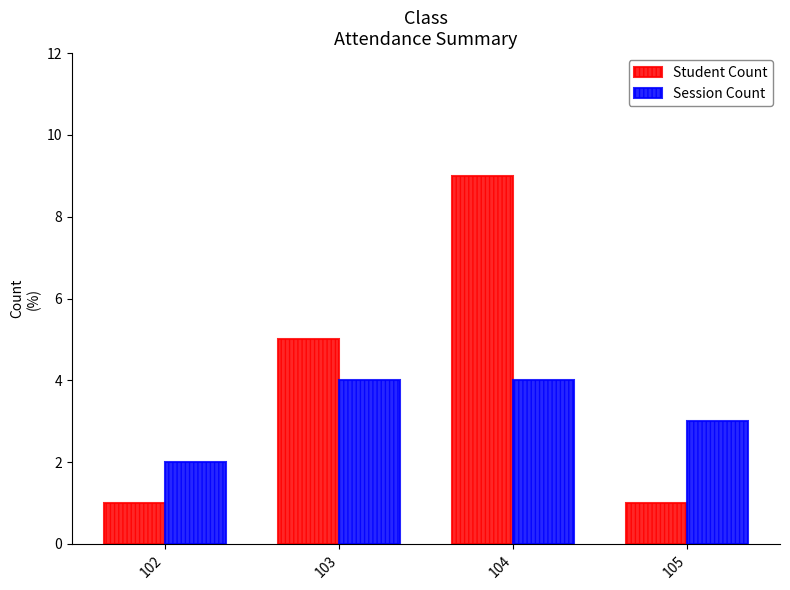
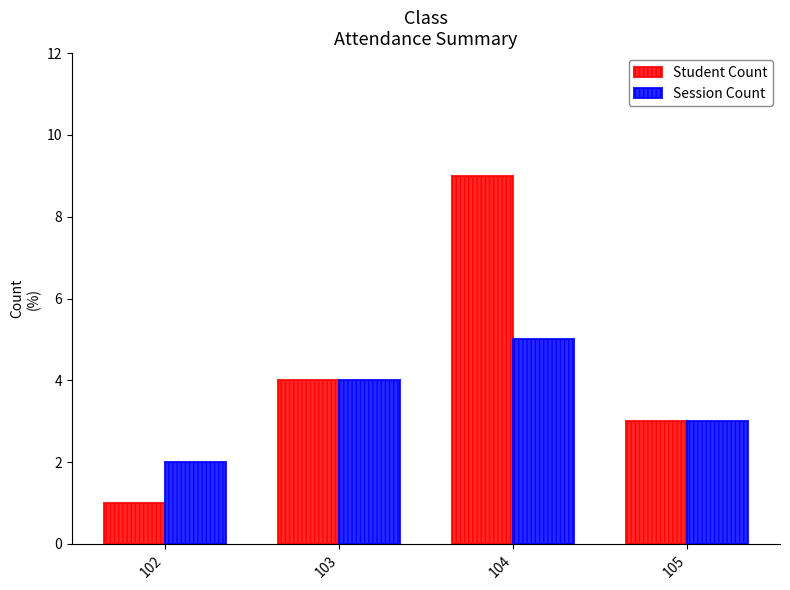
  {
    "Student Count": {
      "102": 1,
-     "103": 5,
+     "103": 4,
      "104": 9,
-     "105": 1
+     "105": 3
    },
    "Session Count": {
      "102": 2,
      "103": 4,
-     "104": 4,
+     "104": 5,
      "105": 3
    }
  }
